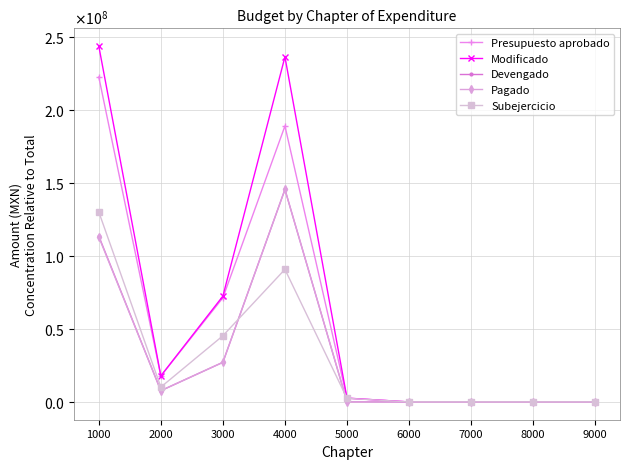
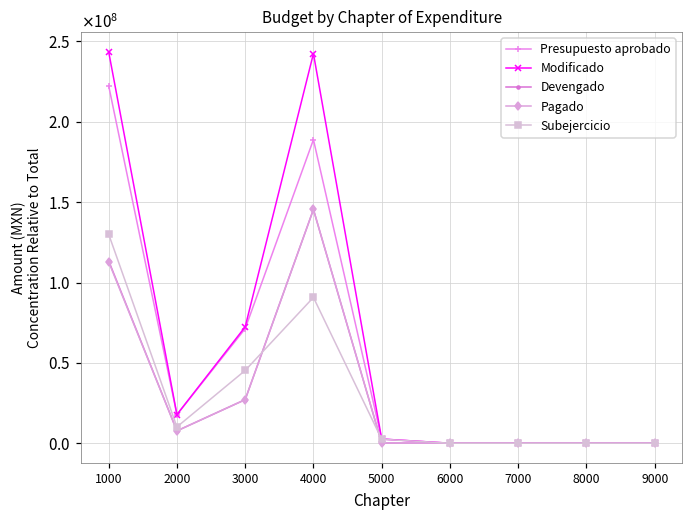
  {
    "Modificado": {
      "1000": 244000000,
-     "4000": 236000000
+     "4000": 242000000
    }
  }
